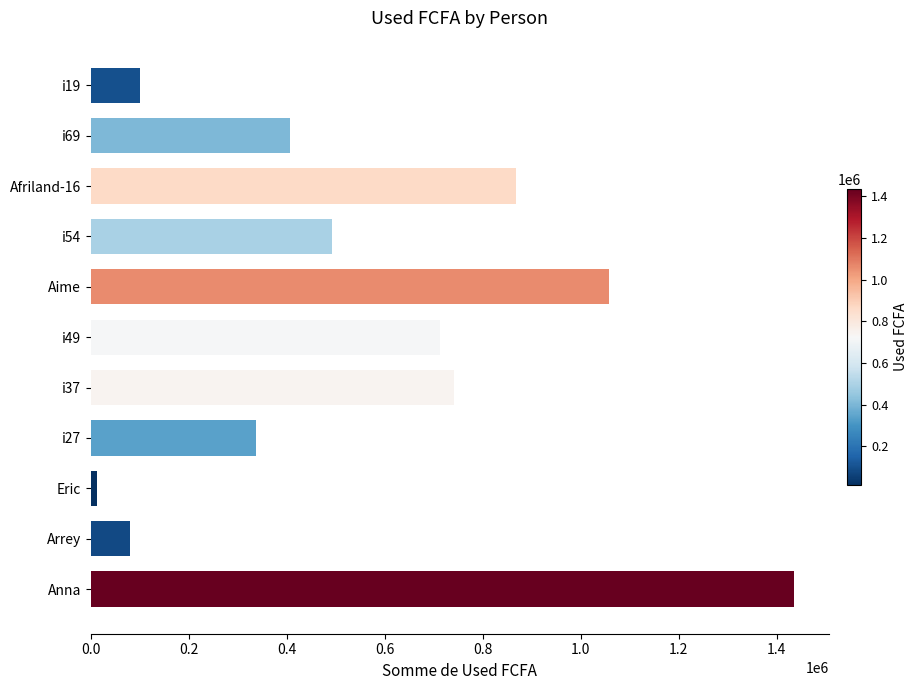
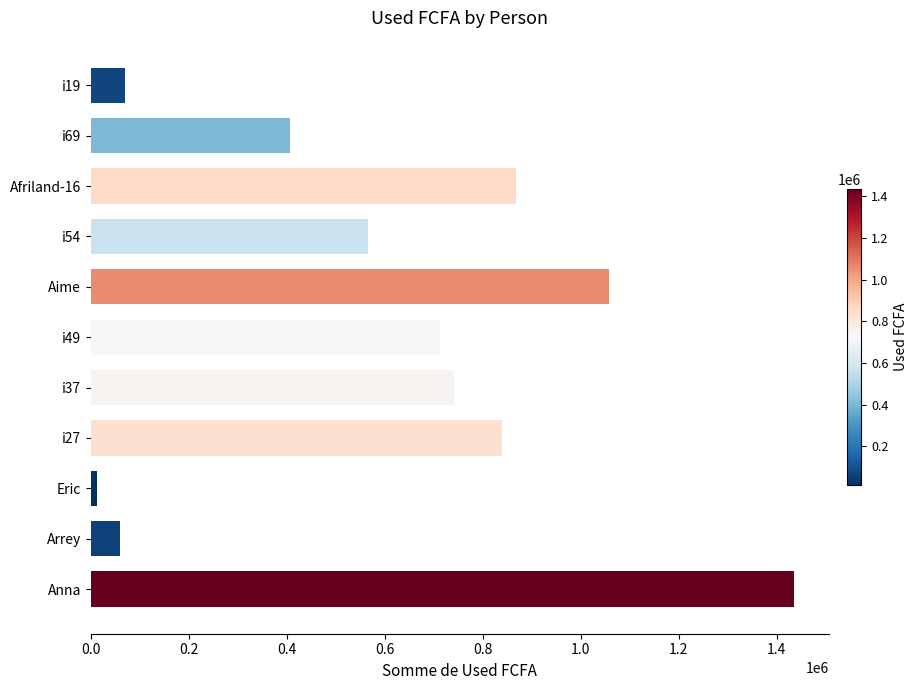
  {
-   "i19": 100000,
+   "i19": 70000,
    "i69": 410000,
    "Afriland-16": 870000,
-   "i54": 490000,
+   "i54": 560000,
    "Aime": 1060000,
    "i49": 710000,
    "i37": 740000,
-   "i27": 340000,
+   "i27": 840000,
    "Eric": 10000,
-   "Arrey": 80000,
+   "Arrey": 60000,
    "Anna": 1440000
  }
